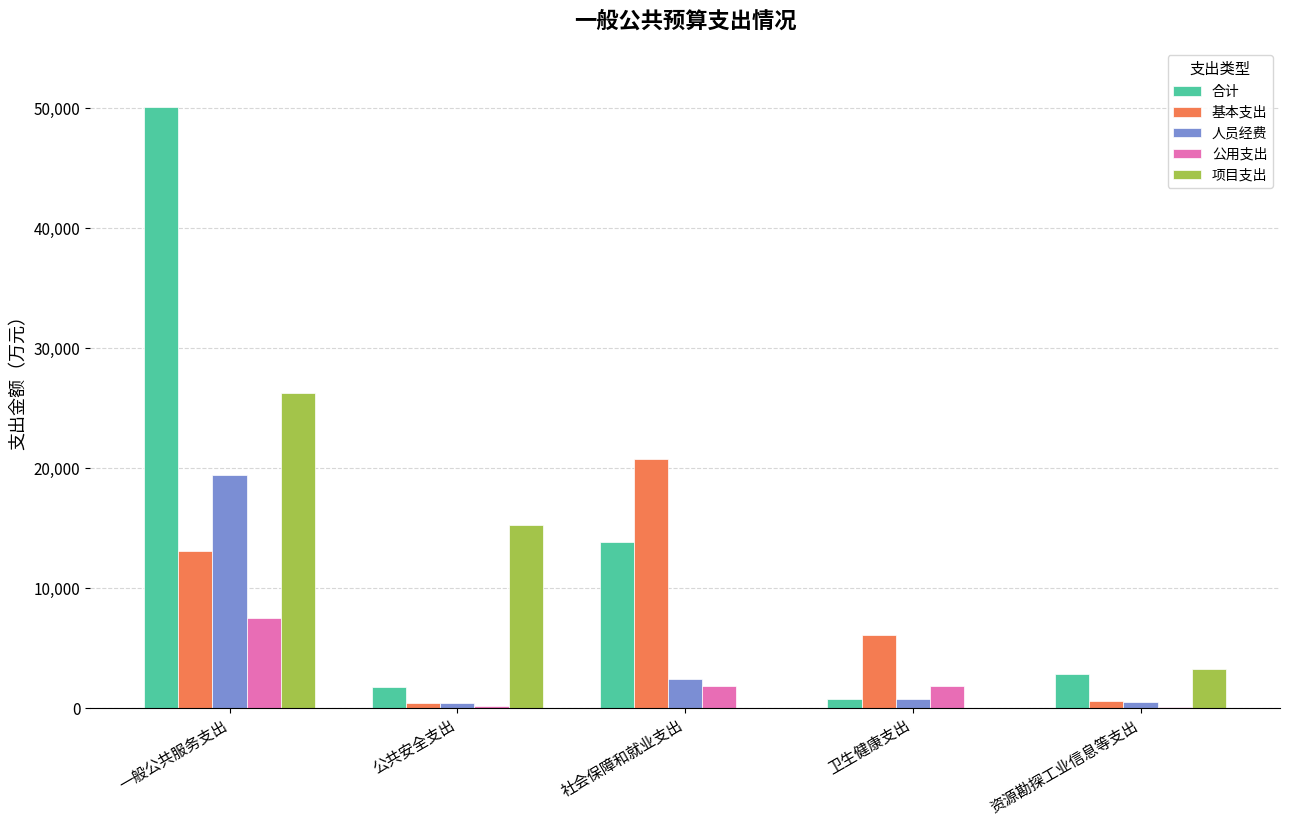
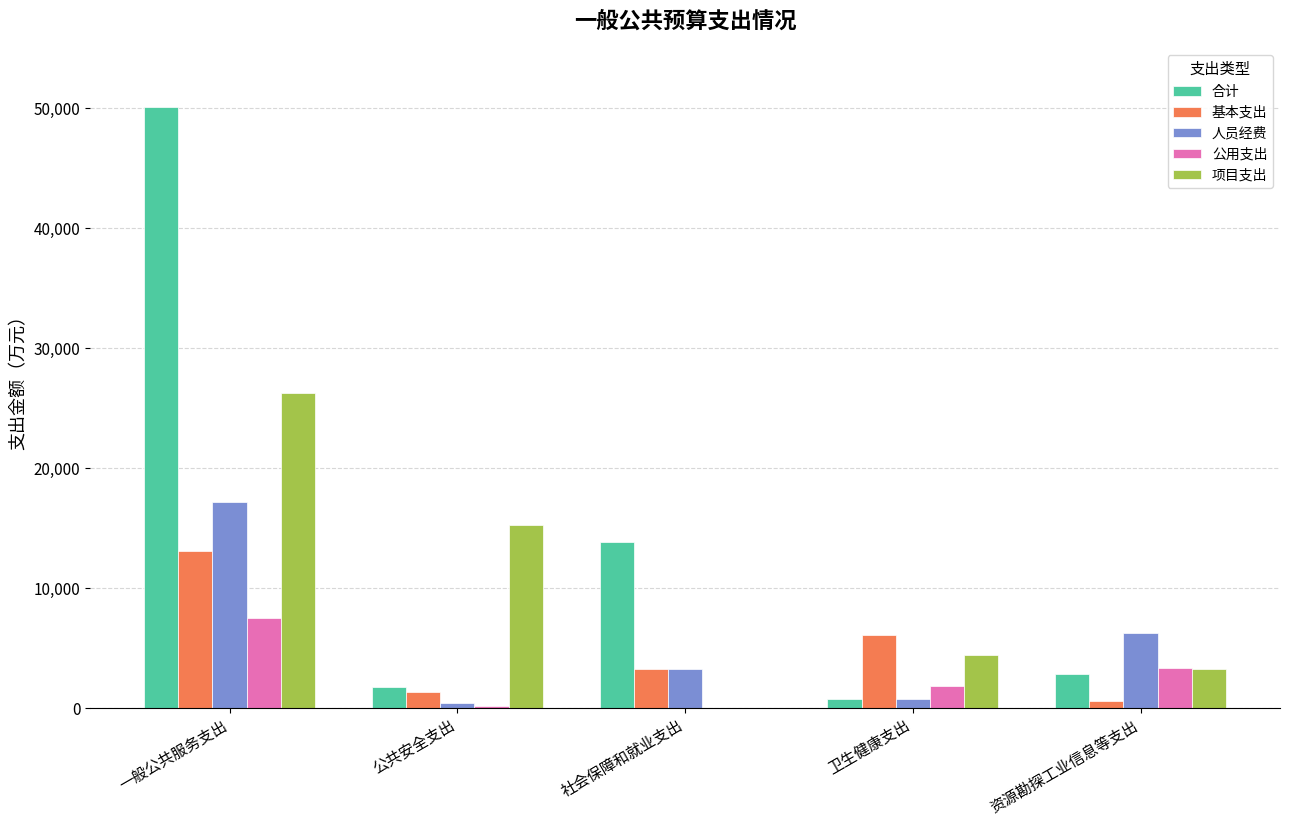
  {
    "合计": {
      "一般公共服务支出": "50,100",
      "公共安全支出": "1,800",
      "社会保障和就业支出": "13,900",
      "卫生健康支出": "800",
      "资源勘探工业信息等支出": "2,800"
    },
    "基本支出": {
      "一般公共服务支出": "13,100",
-     "公共安全支出": "400",
-     "社会保障和就业支出": "20,700",
+     "公共安全支出": "1,400",
+     "社会保障和就业支出": "3,300",
      "卫生健康支出": "6,100",
      "资源勘探工业信息等支出": "600"
    },
    "人员经费": {
-     "一般公共服务支出": "19,500",
+     "一般公共服务支出": "17,200",
      "公共安全支出": "500",
-     "社会保障和就业支出": "2,500",
+     "社会保障和就业支出": "3,300",
      "卫生健康支出": "800",
-     "资源勘探工业信息等支出": "500"
+     "资源勘探工业信息等支出": "6,300"
    },
    "公用支出": {
      "一般公共服务支出": "7,600",
-     "社会保障和就业支出": "1,900",
+     "社会保障和就业支出": "0",
      "卫生健康支出": "1,900",
-     "资源勘探工业信息等支出": "100"
+     "资源勘探工业信息等支出": "3,400"
    },
    "项目支出": {
      "一般公共服务支出": "26,300",
      "公共安全支出": "15,300",
      "社会保障和就业支出": "0",
-     "卫生健康支出": "0",
+     "卫生健康支出": "4,500",
      "资源勘探工业信息等支出": "3,300"
    }
  }
